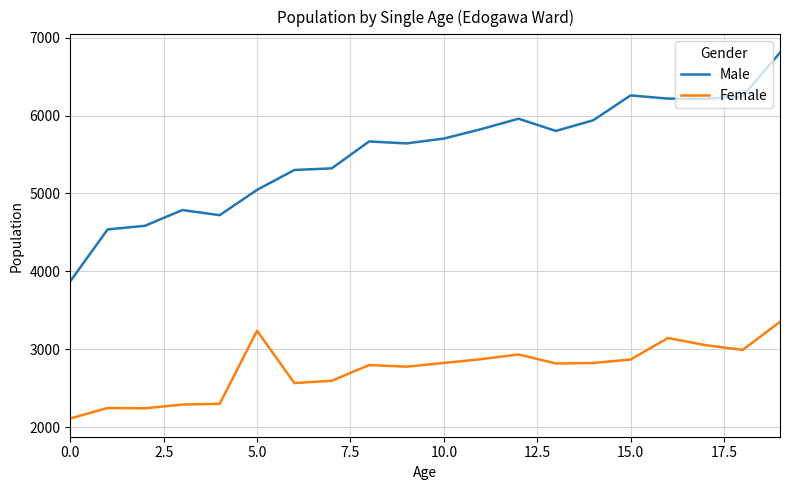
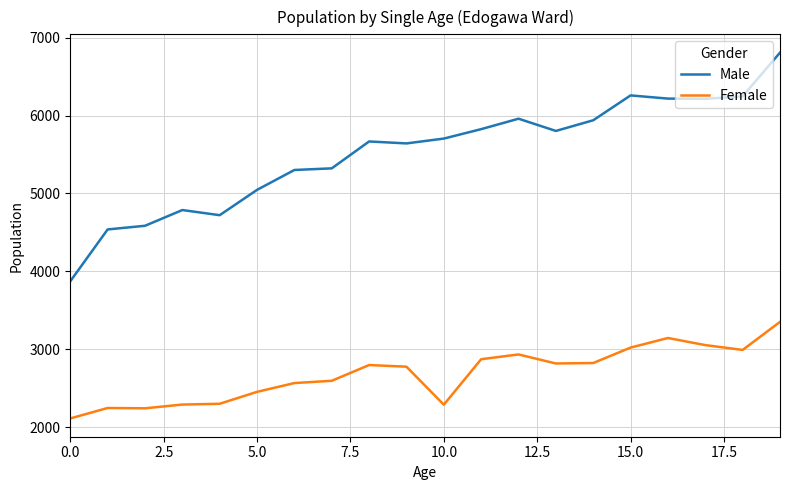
  {
    "Male": {
      "0.0": 3900,
      "5.0": 5000,
      "10.0": 5700,
      "15.0": 6300
    },
    "Female": {
      "0.0": 2100,
-     "5.0": 3200,
-     "10.0": 2800,
-     "15.0": 2900
+     "5.0": 2500,
+     "10.0": 2300,
+     "15.0": 3000
    }
  }
